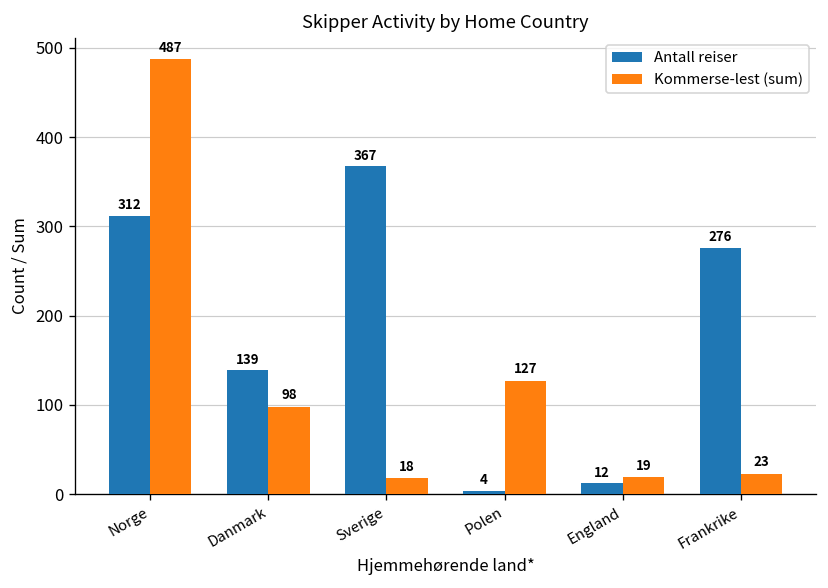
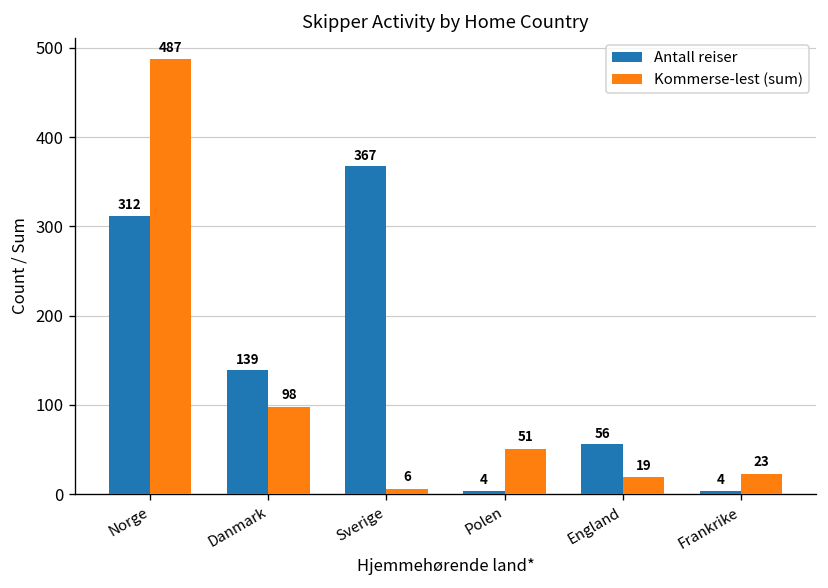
  {
    "Antall reiser": {
      "Norge": 312,
      "Danmark": 139,
      "Sverige": 367,
      "Polen": 4,
-     "England": 12,
-     "Frankrike": 276
+     "England": 56,
+     "Frankrike": 4
    },
    "Kommerse-lest (sum)": {
      "Norge": 487,
      "Danmark": 98,
-     "Sverige": 18,
-     "Polen": 127,
+     "Sverige": 6,
+     "Polen": 51,
      "England": 19,
      "Frankrike": 23
    }
  }
